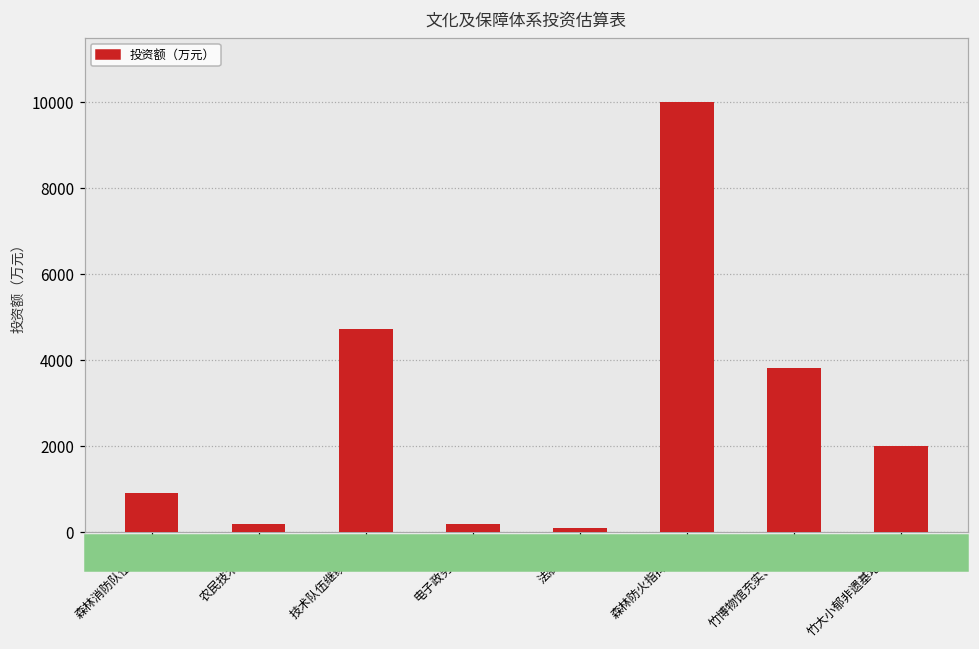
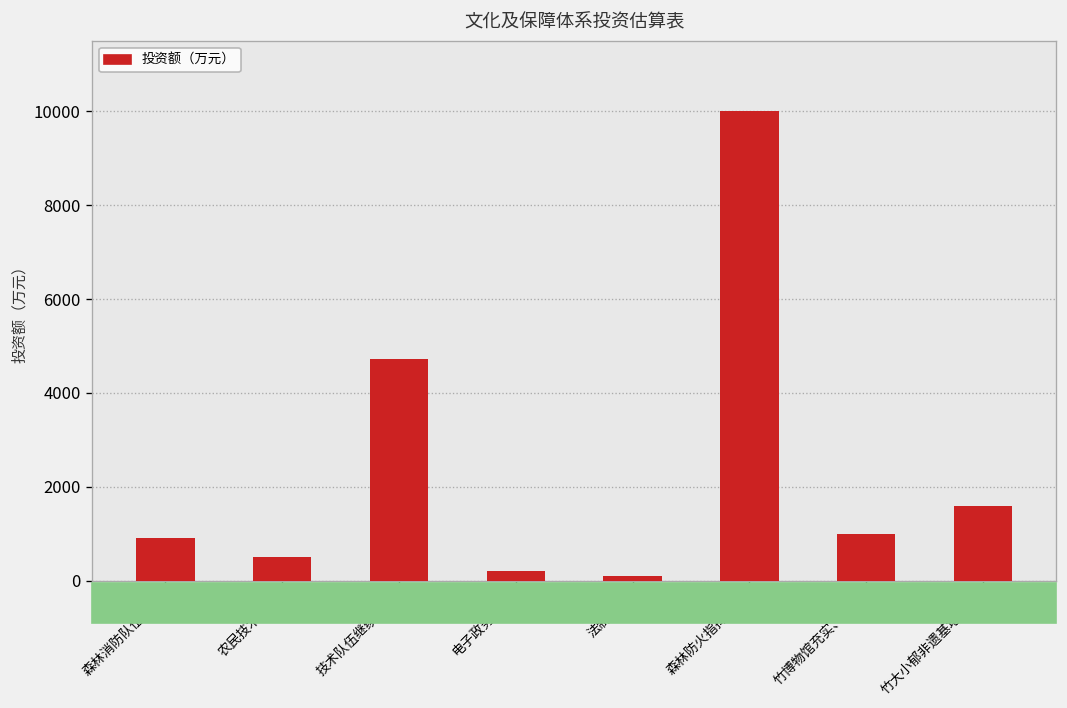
  {
    "森林消防队伍培训": 900,
-   "农民技术培训": 200,
+   "农民技术培训": 500,
    "技术队伍继续教育": 4700,
    "电子政务升级": 200,
    "法制宣传": 100,
    "森林防火指挥中心": 10000,
-   "竹博物馆充实、维护": 3800,
-   "竹大小郁非遗基地建设": 2000
+   "竹博物馆充实、维护": 1000,
+   "竹大小郁非遗基地建设": 1600
  }
